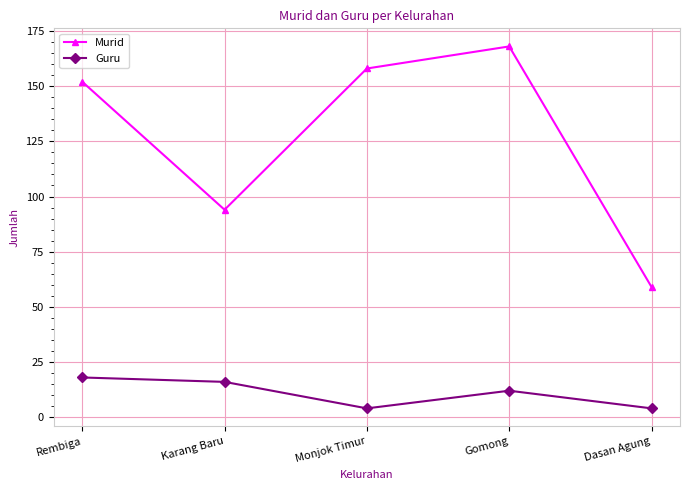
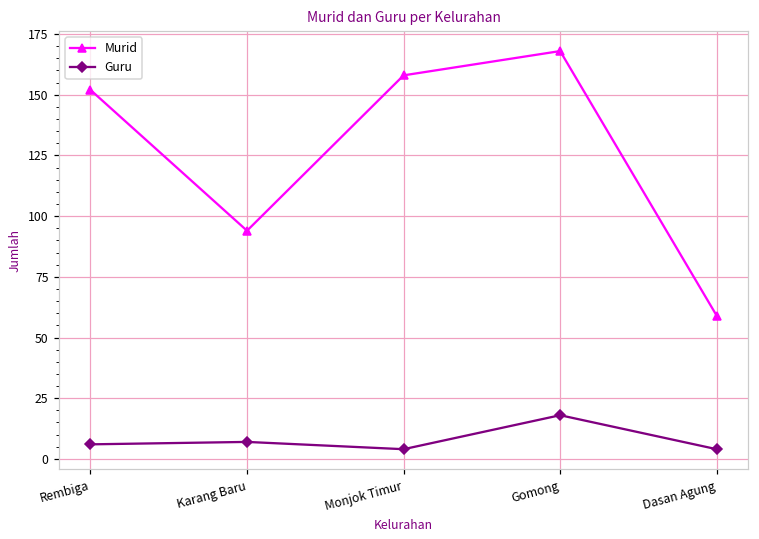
  {
    "Murid": {
      "Rembiga": 152,
      "Karang Baru": 94,
      "Monjok Timur": 158,
      "Gomong": 168,
      "Dasan Agung": 59
    },
    "Guru": {
-     "Rembiga": 18,
-     "Karang Baru": 16,
+     "Rembiga": 6,
+     "Karang Baru": 7,
      "Monjok Timur": 4,
-     "Gomong": 12,
+     "Gomong": 18,
      "Dasan Agung": 4
    }
  }
